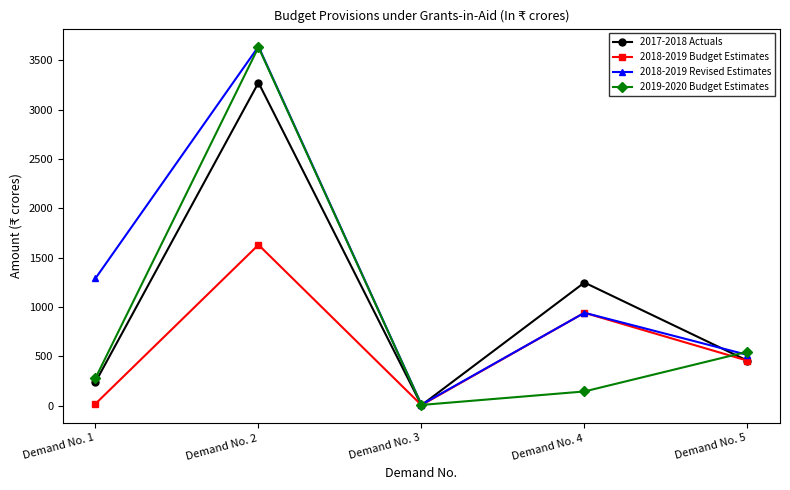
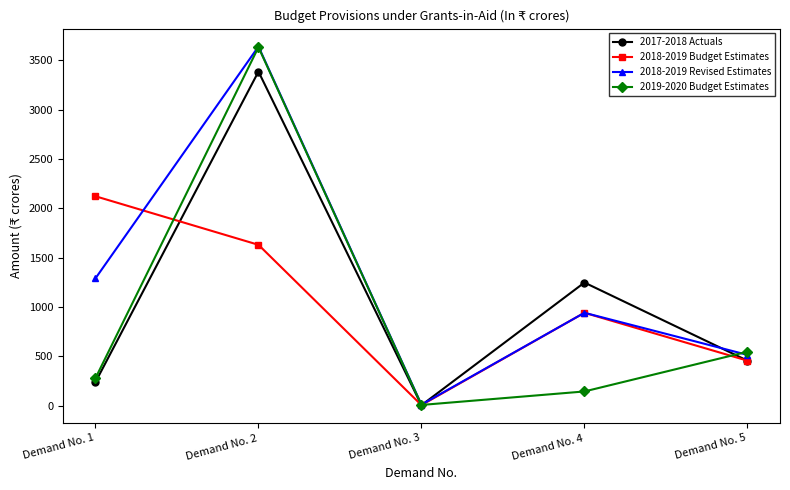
  {
    "2017-2018 Actuals": {
      "Demand No. 1": 200,
-     "Demand No. 2": 3300,
+     "Demand No. 2": 3400,
      "Demand No. 4": 1200
    },
    "2018-2019 Budget Estimates": {
-     "Demand No. 1": 0,
+     "Demand No. 1": 2100,
      "Demand No. 2": 1600
    },
    "2018-2019 Revised Estimates": {
      "Demand No. 1": 1300,
      "Demand No. 5": 500
    },
    "2019-2020 Budget Estimates": {
      "Demand No. 1": 300,
      "Demand No. 4": 100,
      "Demand No. 5": 500
    }
  }
